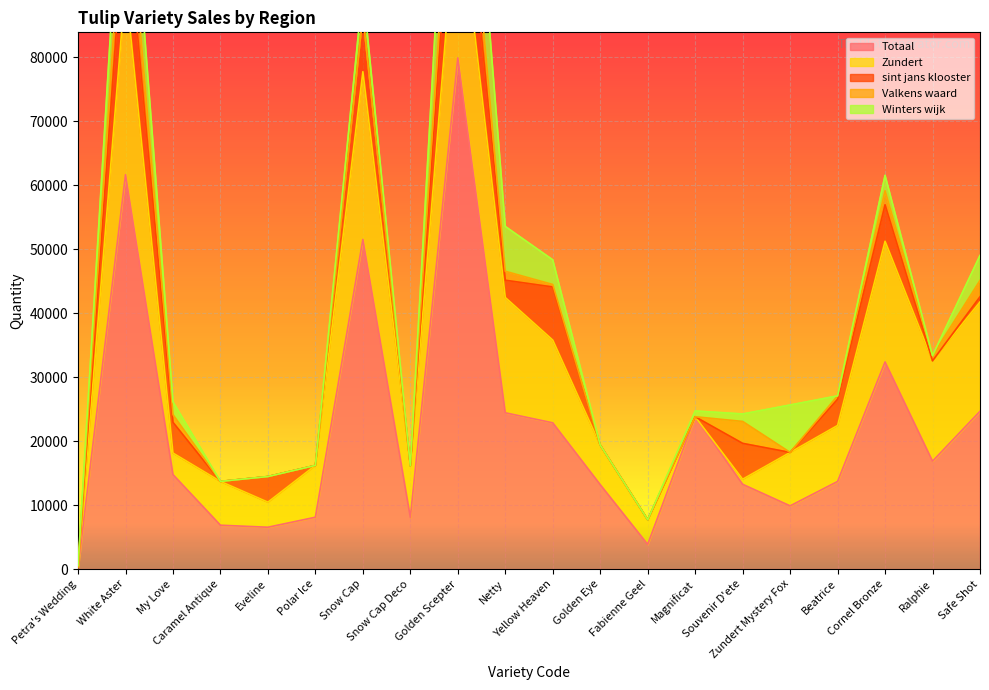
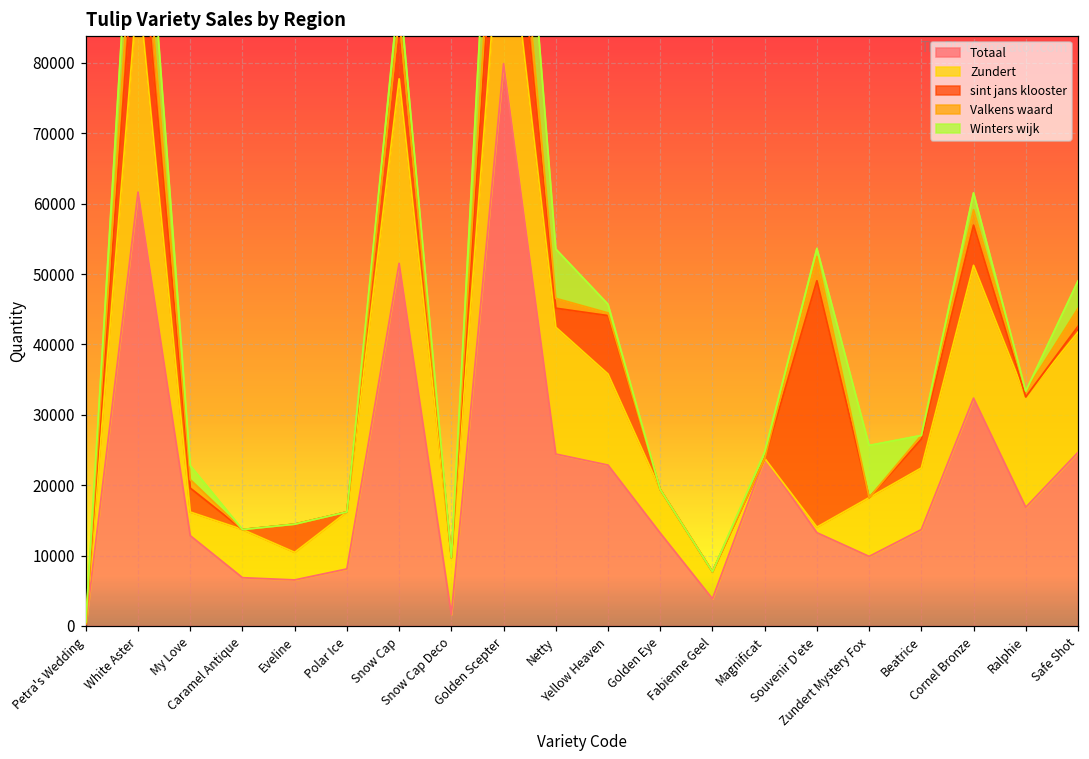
  {
    "Totaal": {
      "White Aster": 62000,
-     "My Love": 15000,
+     "My Love": 13000,
      "Caramel Antique": 7000,
      "Eveline": 7000,
      "Polar Ice": 8000,
      "Snow Cap": 52000,
-     "Snow Cap Deco": 8000,
+     "Snow Cap Deco": 2000,
      "Golden Scepter": 80000,
      "Netty": 24000,
      "Yellow Heaven": 23000,
      "Golden Eye": 13000,
      "Fabienne Geel": 4000,
      "Souvenir D'ete": 13000,
      "Zundert Mystery Fox": 10000,
      "Beatrice": 14000,
      "Cornel Bronze": 32000,
      "Ralphie": 17000,
      "Safe Shot": 25000
    },
    "sint jans klooster": {
-     "My Love": 5000,
+     "My Love": 3000,
      "Netty": 3000,
-     "Souvenir D'ete": 6000,
+     "Souvenir D'ete": 35000,
      "Beatrice": 4000,
      "Cornel Bronze": 6000,
      "Safe Shot": 1000
    },
    "Winters wijk": {
      "My Love": 2000,
      "Netty": 7000,
-     "Yellow Heaven": 4000,
+     "Yellow Heaven": 1000,
      "Magnificat": 1000,
      "Souvenir D'ete": 1000,
      "Zundert Mystery Fox": 7000,
      "Cornel Bronze": 2000,
      "Safe Shot": 4000
    }
  }
